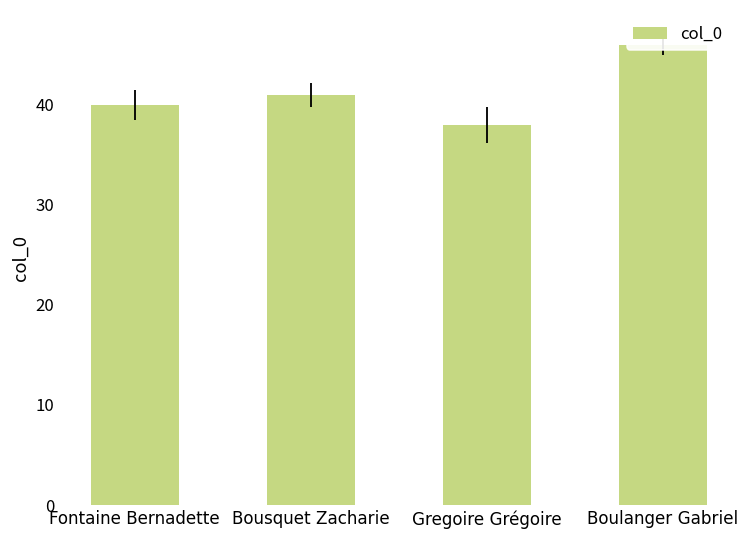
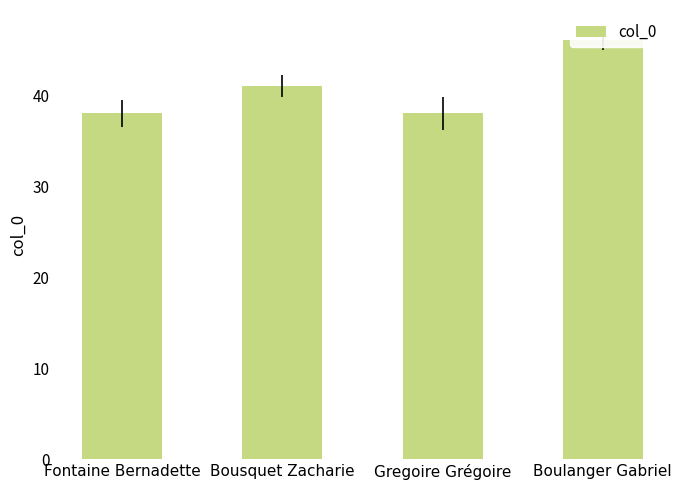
  {
-   "Fontaine Bernadette": 40,
+   "Fontaine Bernadette": 38,
    "Bousquet Zacharie": 41,
    "Gregoire Grégoire": 38
  }
